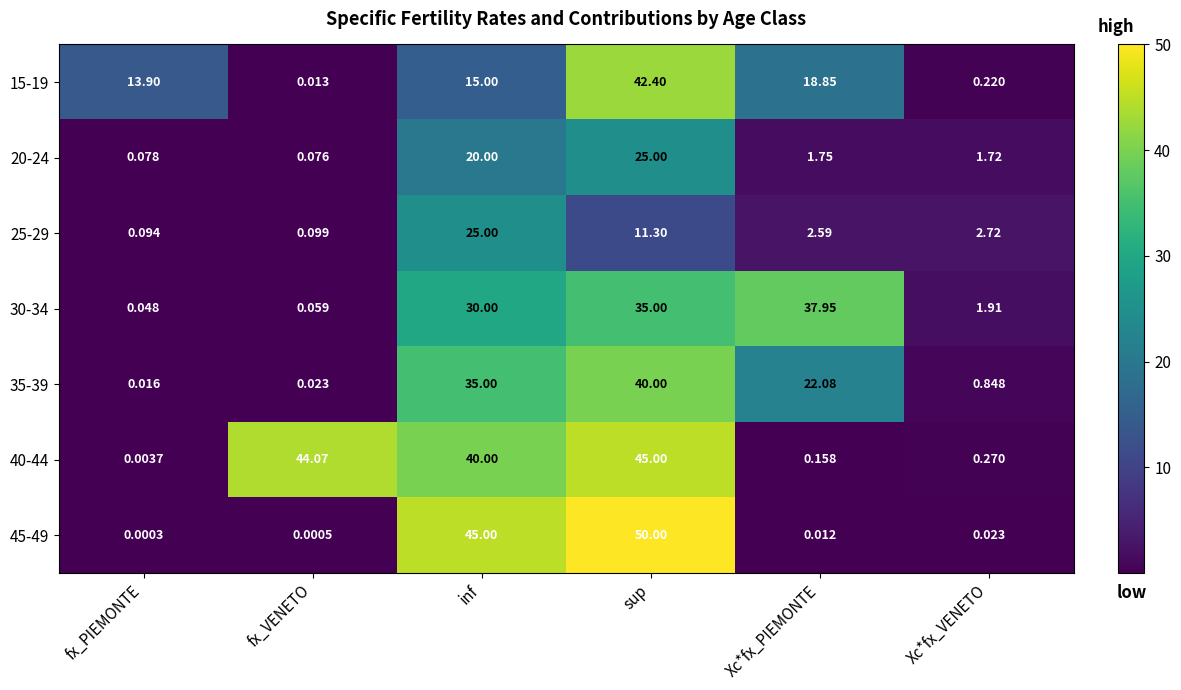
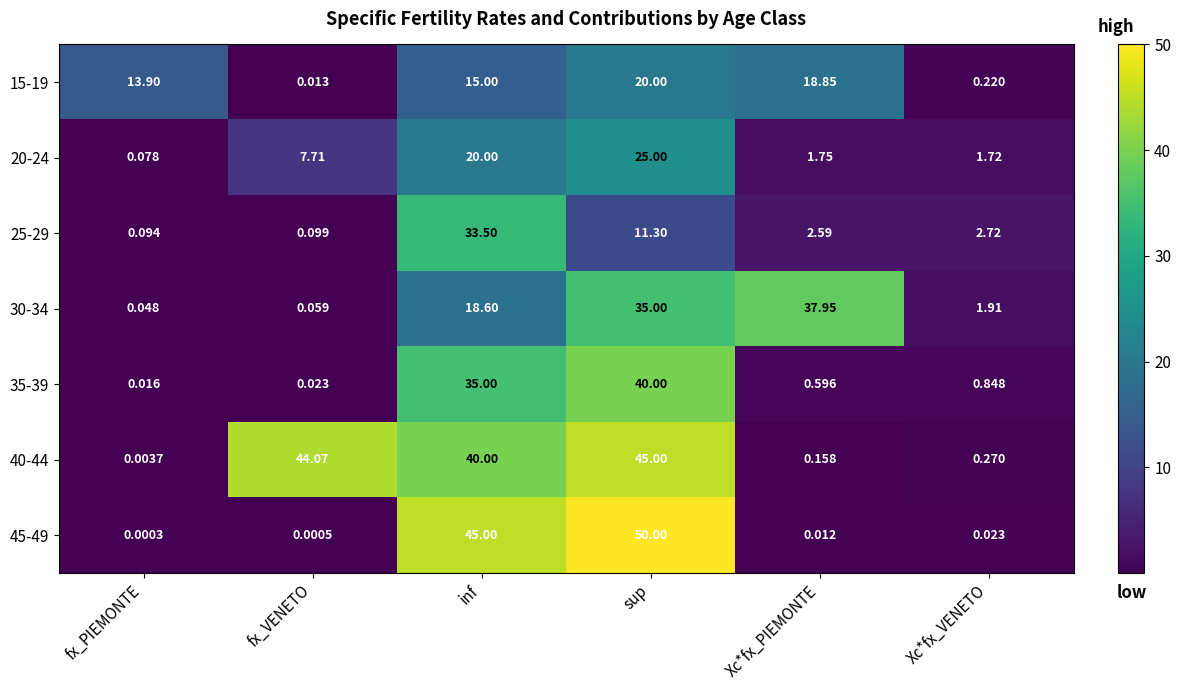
  {
    "15-19": {
      "fx_PIEMONTE": 13.90,
      "fx_VENETO": 0.013,
      "inf": 15.00,
-     "sup": 42.40,
+     "sup": 20.00,
      "Xc*fx_PIEMONTE": 18.85,
      "Xc*fx_VENETO": 0.220
    },
    "20-24": {
      "fx_PIEMONTE": 0.078,
-     "fx_VENETO": 0.076,
+     "fx_VENETO": 7.71,
      "inf": 20.00,
      "sup": 25.00,
      "Xc*fx_PIEMONTE": 1.75,
      "Xc*fx_VENETO": 1.72
    },
    "25-29": {
      "fx_PIEMONTE": 0.094,
      "fx_VENETO": 0.099,
-     "inf": 25.00,
+     "inf": 33.50,
      "sup": 11.30,
      "Xc*fx_PIEMONTE": 2.59,
      "Xc*fx_VENETO": 2.72
    },
    "30-34": {
      "fx_PIEMONTE": 0.048,
      "fx_VENETO": 0.059,
-     "inf": 30.00,
+     "inf": 18.60,
      "sup": 35.00,
      "Xc*fx_PIEMONTE": 37.95,
      "Xc*fx_VENETO": 1.91
    },
    "35-39": {
      "fx_PIEMONTE": 0.016,
      "fx_VENETO": 0.023,
      "inf": 35.00,
      "sup": 40.00,
-     "Xc*fx_PIEMONTE": 22.08,
+     "Xc*fx_PIEMONTE": 0.596,
      "Xc*fx_VENETO": 0.848
    },
    "40-44": {
      "fx_PIEMONTE": 0.0037,
      "fx_VENETO": 44.07,
      "inf": 40.00,
      "sup": 45.00,
      "Xc*fx_PIEMONTE": 0.158,
      "Xc*fx_VENETO": 0.270
    },
    "45-49": {
      "fx_PIEMONTE": 0.0003,
      "fx_VENETO": 0.0005,
      "inf": 45.00,
      "sup": 50.00,
      "Xc*fx_PIEMONTE": 0.012,
      "Xc*fx_VENETO": 0.023
    }
  }
